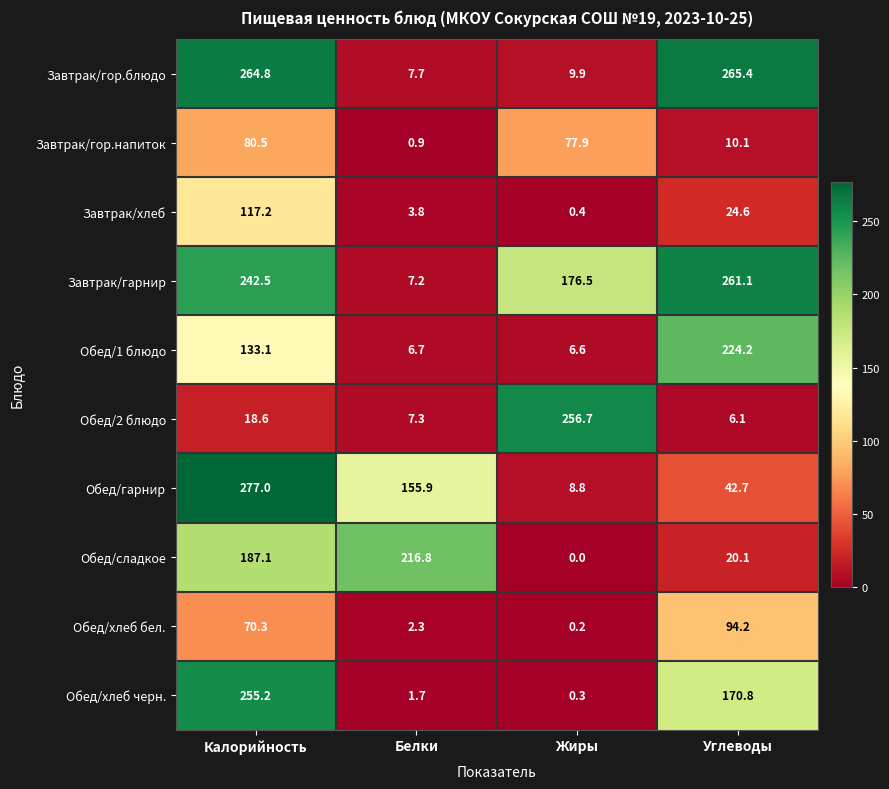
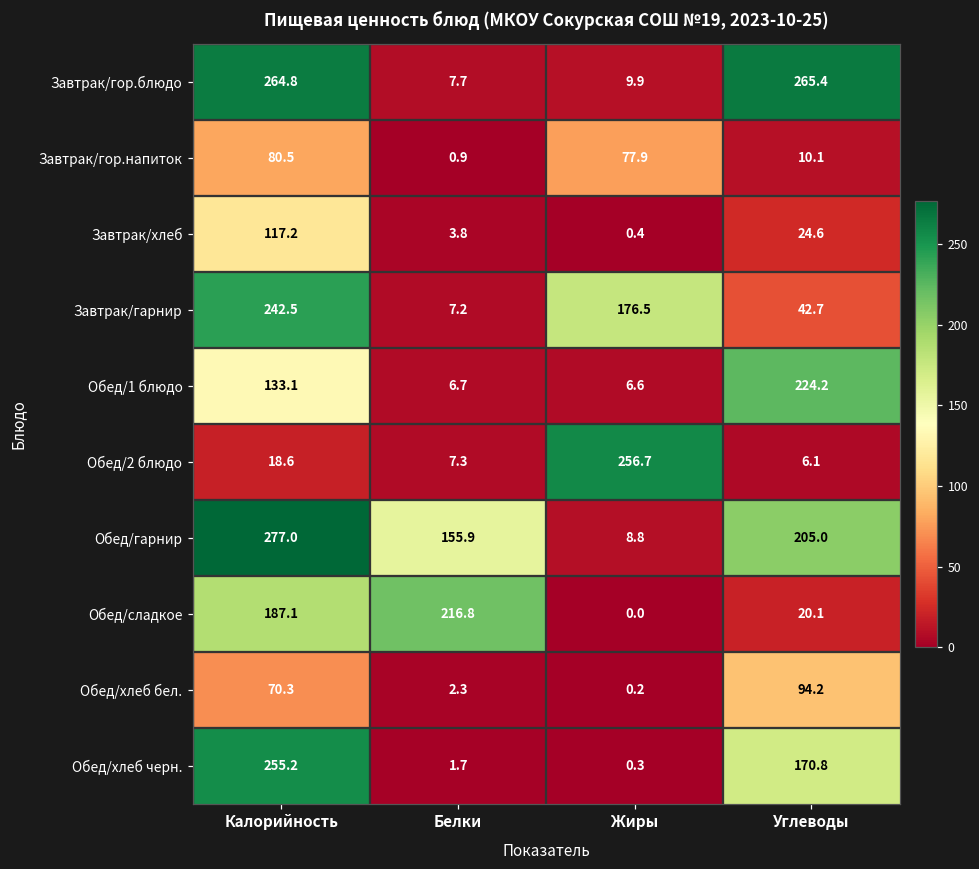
  {
    "Завтрак/гор.блюдо": {
      "Калорийность": 264.8,
      "Белки": 7.7,
      "Жиры": 9.9,
      "Углеводы": 265.4
    },
    "Завтрак/гор.напиток": {
      "Калорийность": 80.5,
      "Белки": 0.9,
      "Жиры": 77.9,
      "Углеводы": 10.1
    },
    "Завтрак/хлеб": {
      "Калорийность": 117.2,
      "Белки": 3.8,
      "Жиры": 0.4,
      "Углеводы": 24.6
    },
    "Завтрак/гарнир": {
      "Калорийность": 242.5,
      "Белки": 7.2,
      "Жиры": 176.5,
-     "Углеводы": 261.1
+     "Углеводы": 42.7
    },
    "Обед/1 блюдо": {
      "Калорийность": 133.1,
      "Белки": 6.7,
      "Жиры": 6.6,
      "Углеводы": 224.2
    },
    "Обед/2 блюдо": {
      "Калорийность": 18.6,
      "Белки": 7.3,
      "Жиры": 256.7,
      "Углеводы": 6.1
    },
    "Обед/гарнир": {
      "Калорийность": 277.0,
      "Белки": 155.9,
      "Жиры": 8.8,
-     "Углеводы": 42.7
+     "Углеводы": 205.0
    },
    "Обед/сладкое": {
      "Калорийность": 187.1,
      "Белки": 216.8,
      "Жиры": 0.0,
      "Углеводы": 20.1
    },
    "Обед/хлеб бел.": {
      "Калорийность": 70.3,
      "Белки": 2.3,
      "Жиры": 0.2,
      "Углеводы": 94.2
    },
    "Обед/хлеб черн.": {
      "Калорийность": 255.2,
      "Белки": 1.7,
      "Жиры": 0.3,
      "Углеводы": 170.8
    }
  }
